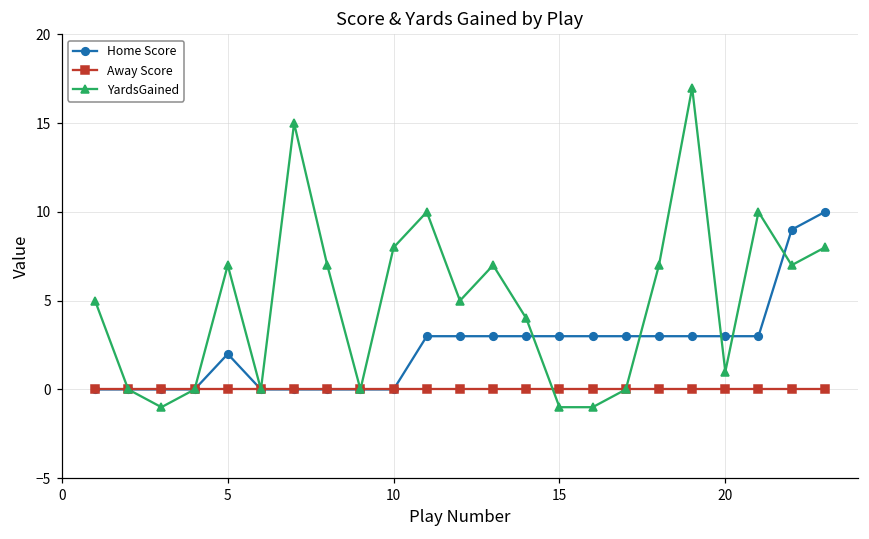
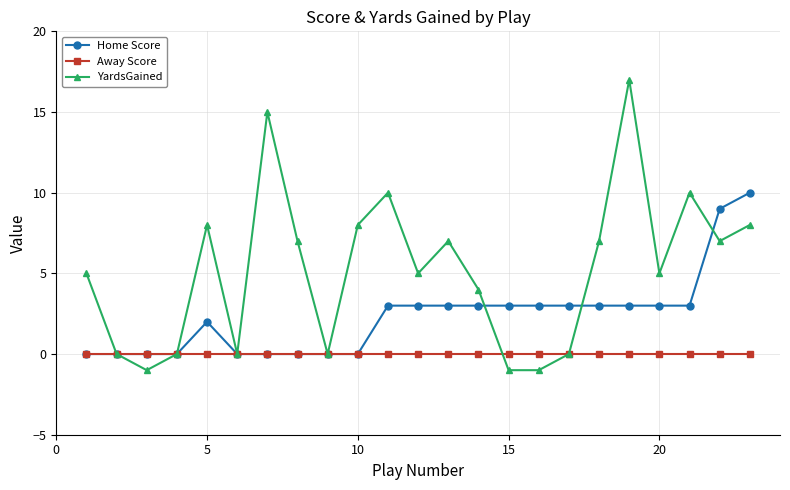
  {
    "Home Score": {
      "5": 2,
      "15": 3,
      "20": 3
    },
    "Away Score": {
      "5": 0,
      "15": 0,
      "20": 0
    },
    "YardsGained": {
-     "5": 7,
+     "5": 8,
      "10": 8,
      "15": -1,
-     "20": 1
+     "20": 5
    }
  }
